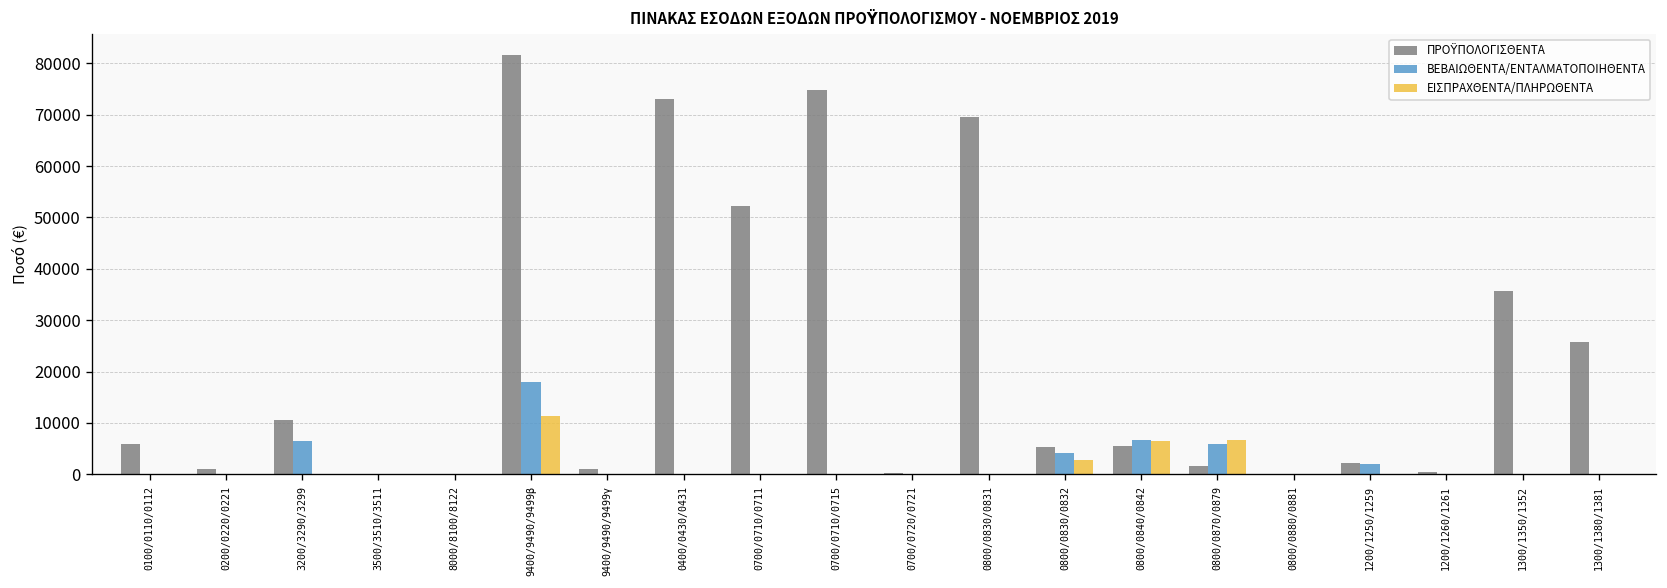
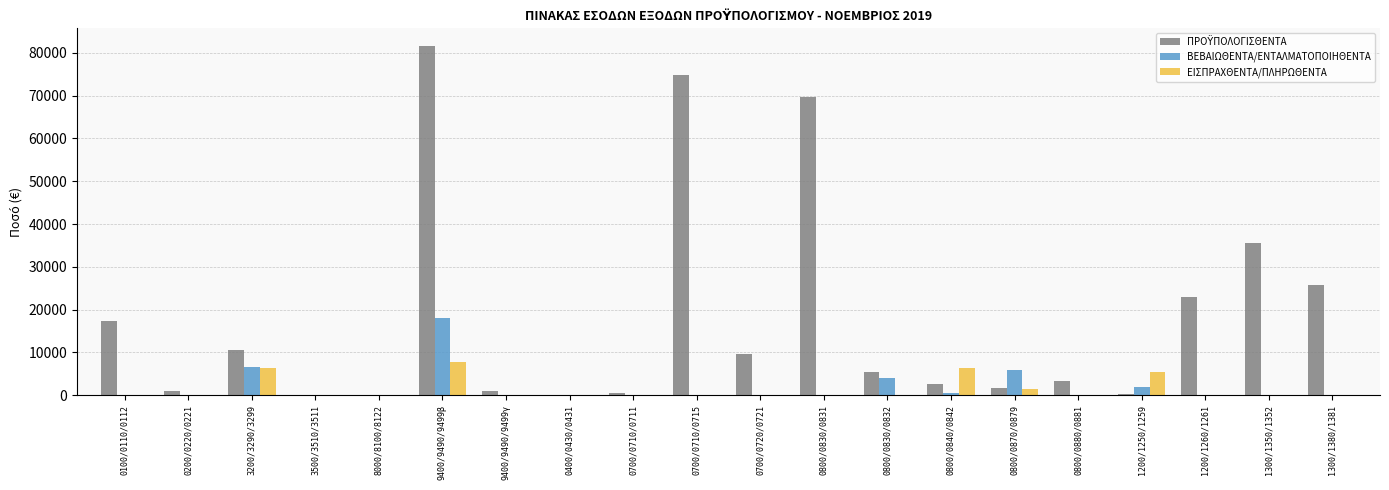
  {
    "ΠΡΟΫΠΟΛΟΓΙΣΘΕΝΤΑ": {
-     "0100/0110/0112": 6000,
+     "0100/0110/0112": 17000,
      "0200/0220/0221": 1000,
      "3200/3290/3299": 10000,
      "8000/8100/8122": 0,
      "9400/9490/9499β": 82000,
      "9400/9490/9499γ": 1000,
-     "0400/0430/0431": 73000,
-     "0700/0710/0711": 52000,
+     "0400/0430/0431": 0,
+     "0700/0710/0711": 1000,
      "0700/0710/0715": 75000,
-     "0700/0720/0721": 0,
+     "0700/0720/0721": 10000,
      "0800/0830/0831": 70000,
      "0800/0830/0832": 5000,
-     "0800/0840/0842": 6000,
+     "0800/0840/0842": 3000,
      "0800/0870/0879": 2000,
-     "0800/0880/0881": 0,
-     "1200/1250/1259": 2000,
-     "1200/1260/1261": 1000,
+     "0800/0880/0881": 3000,
+     "1200/1250/1259": 0,
+     "1200/1260/1261": 23000,
      "1300/1350/1352": 36000,
      "1300/1380/1381": 26000
    },
    "ΒΕΒΑΙΩΘΕΝΤΑ/ΕΝΤΑΛΜΑΤΟΠΟΙΗΘΕΝΤΑ": {
      "0100/0110/0112": 0,
      "0200/0220/0221": 0,
      "3200/3290/3299": 7000,
      "3500/3510/3511": 0,
      "8000/8100/8122": 0,
      "9400/9490/9499β": 18000,
      "9400/9490/9499γ": 0,
      "0700/0710/0711": 0,
      "0700/0710/0715": 0,
      "0700/0720/0721": 0,
      "0800/0830/0831": 0,
      "0800/0830/0832": 4000,
-     "0800/0840/0842": 7000,
+     "0800/0840/0842": 0,
      "0800/0870/0879": 6000,
      "0800/0880/0881": 0,
      "1200/1250/1259": 2000,
      "1200/1260/1261": 0,
      "1300/1350/1352": 0,
      "1300/1380/1381": 0
    },
    "ΕΙΣΠΡΑΧΘΕΝΤΑ/ΠΛΗΡΩΘΕΝΤΑ": {
      "0100/0110/0112": 0,
      "0200/0220/0221": 0,
-     "3200/3290/3299": 0,
+     "3200/3290/3299": 6000,
      "3500/3510/3511": 0,
      "8000/8100/8122": 0,
-     "9400/9490/9499β": 11000,
+     "9400/9490/9499β": 8000,
      "9400/9490/9499γ": 0,
      "0700/0710/0711": 0,
      "0700/0710/0715": 0,
      "0700/0720/0721": 0,
      "0800/0830/0831": 0,
-     "0800/0830/0832": 3000,
+     "0800/0830/0832": 0,
      "0800/0840/0842": 6000,
-     "0800/0870/0879": 7000,
+     "0800/0870/0879": 1000,
      "0800/0880/0881": 0,
-     "1200/1250/1259": 0,
+     "1200/1250/1259": 5000,
      "1200/1260/1261": 0,
      "1300/1350/1352": 0,
      "1300/1380/1381": 0
    }
  }
